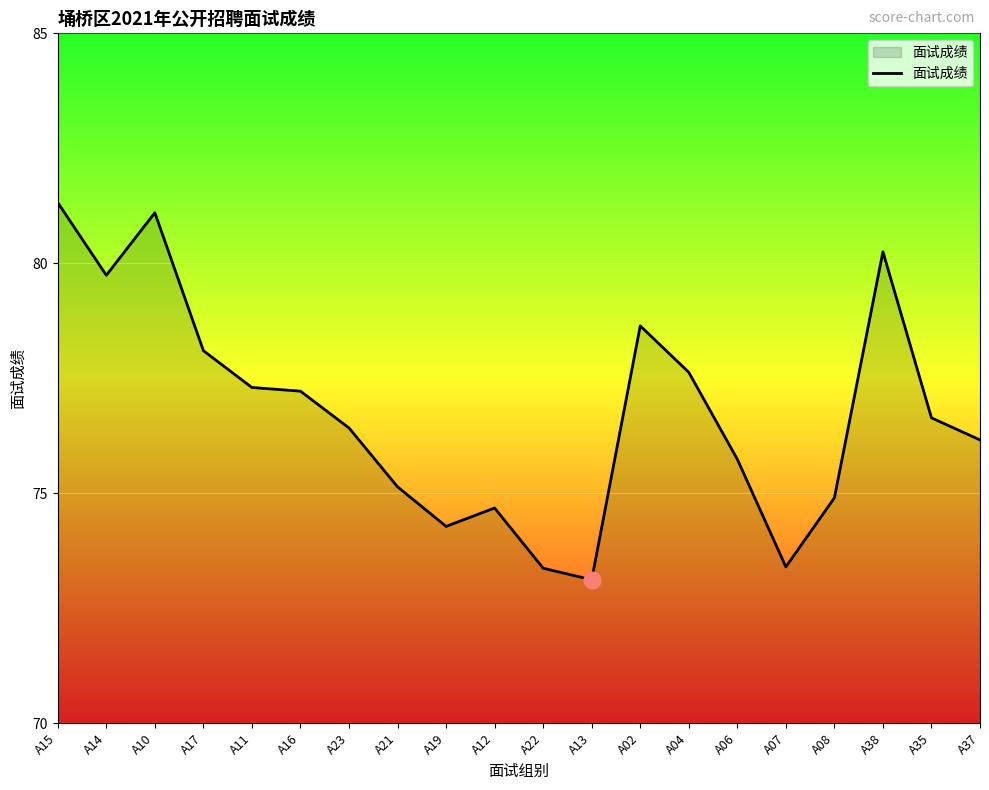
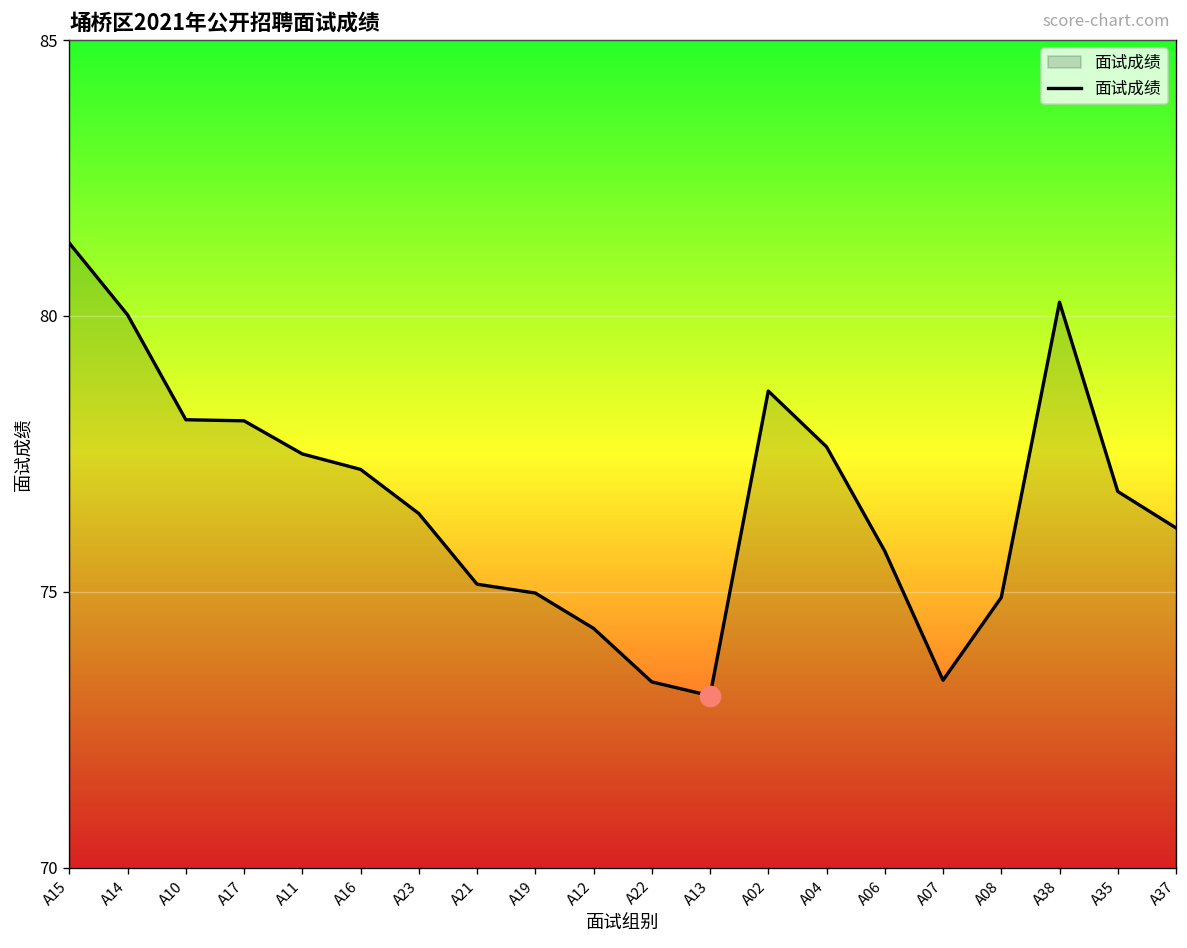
  {
    "面试成绩": {
      "A15": 81.3,
-     "A14": 79.7,
-     "A10": 81.1,
+     "A14": 80.0,
+     "A10": 78.1,
      "A17": 78.1,
-     "A11": 77.3,
+     "A11": 77.5,
      "A16": 77.2,
      "A23": 76.4,
      "A21": 75.1,
-     "A19": 74.3,
-     "A12": 74.7,
+     "A19": 75.0,
+     "A12": 74.3,
      "A22": 73.4,
      "A02": 78.6,
      "A04": 77.6,
      "A06": 75.7,
      "A07": 73.4,
      "A08": 74.9,
      "A38": 80.3,
-     "A35": 76.6,
+     "A35": 76.8,
      "A37": 76.2
    }
  }
